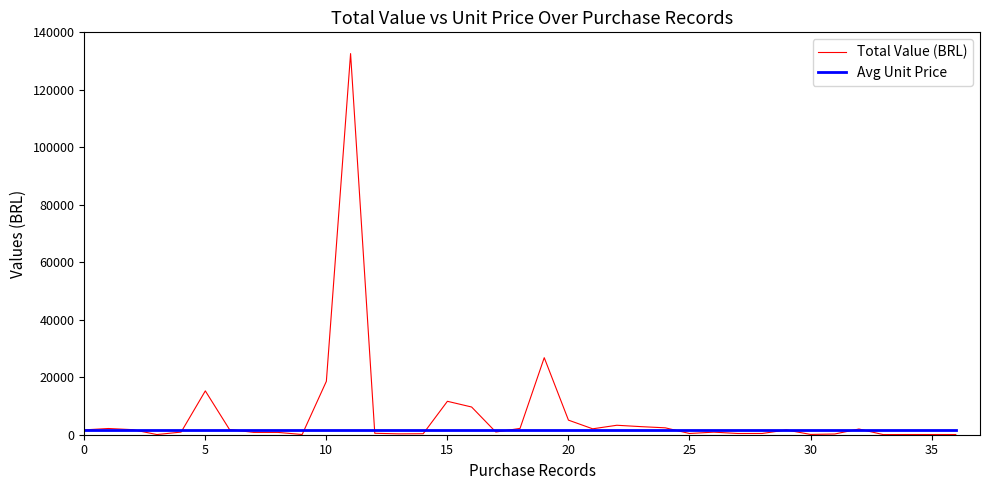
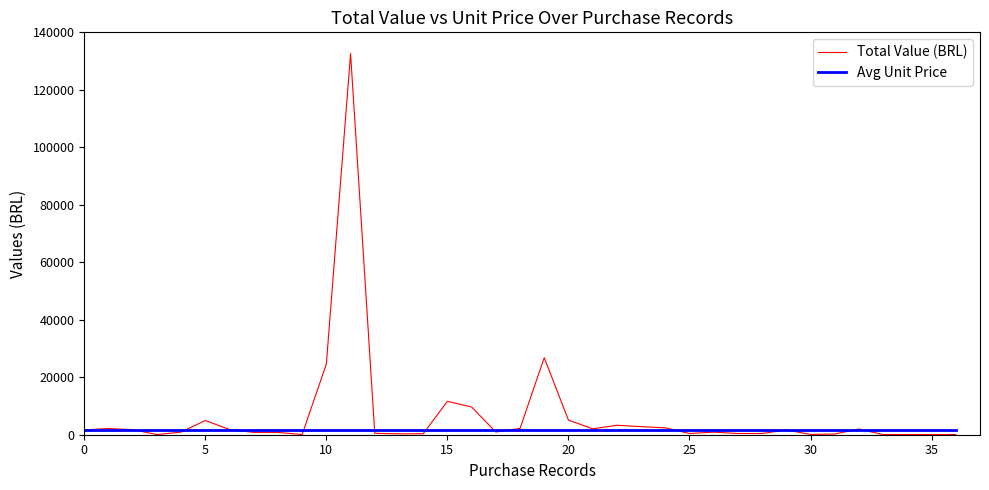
  {
    "Total Value (BRL)": {
-     "5": 15000,
-     "10": 19000,
+     "5": 5000,
+     "10": 25000,
      "15": 12000,
      "20": 5000,
      "25": 0,
      "30": 0,
      "35": 0
    },
    "Avg Unit Price": {
      "5": 2000,
      "10": 2000,
      "15": 2000,
      "20": 2000,
      "25": 2000,
      "30": 2000,
      "35": 2000
    }
  }
